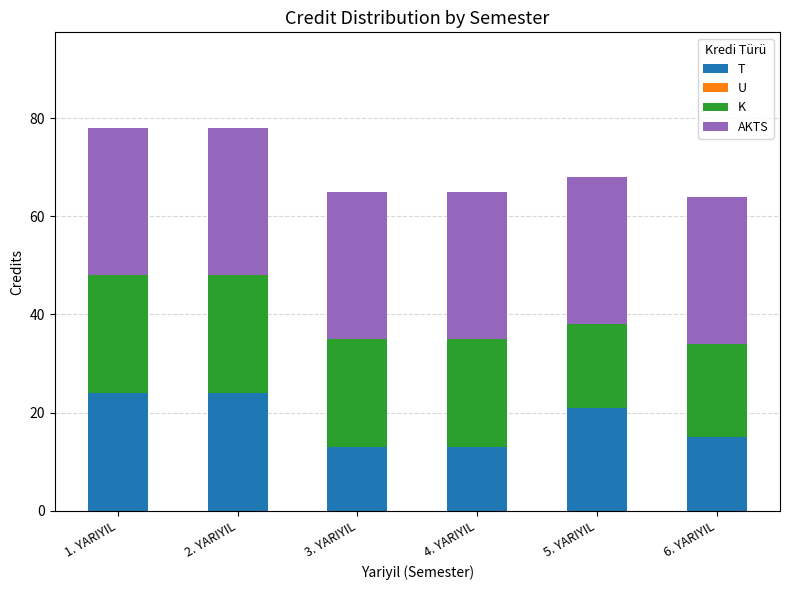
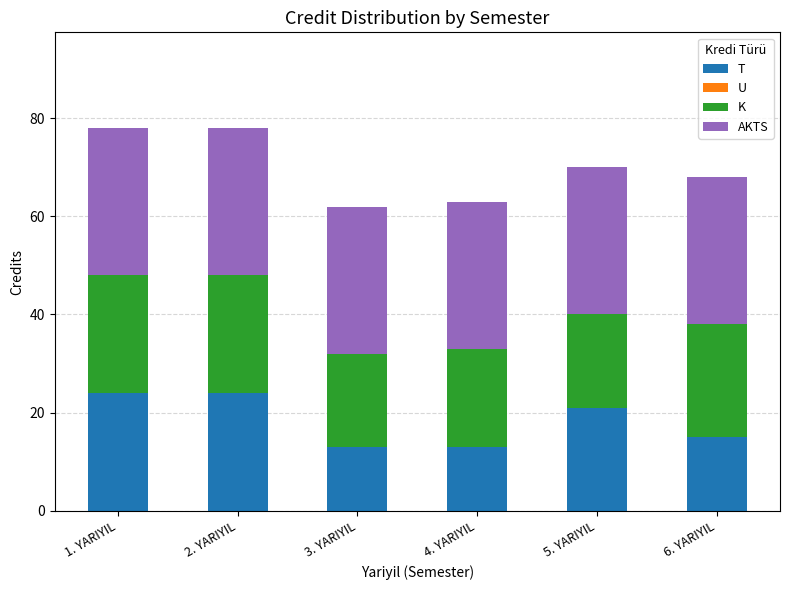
  {
    "U": {
      "1. YARIYIL": 24,
      "2. YARIYIL": 24,
      "3. YARIYIL": 13,
      "4. YARIYIL": 13,
      "5. YARIYIL": 21,
      "6. YARIYIL": 15
    },
    "K": {
      "1. YARIYIL": 24,
      "2. YARIYIL": 24,
-     "3. YARIYIL": 22,
-     "4. YARIYIL": 22,
-     "5. YARIYIL": 17,
-     "6. YARIYIL": 19
+     "3. YARIYIL": 19,
+     "4. YARIYIL": 20,
+     "5. YARIYIL": 19,
+     "6. YARIYIL": 23
    },
    "AKTS": {
      "1. YARIYIL": 30,
      "2. YARIYIL": 30,
      "3. YARIYIL": 30,
      "4. YARIYIL": 30,
      "5. YARIYIL": 30,
      "6. YARIYIL": 30
    }
  }
